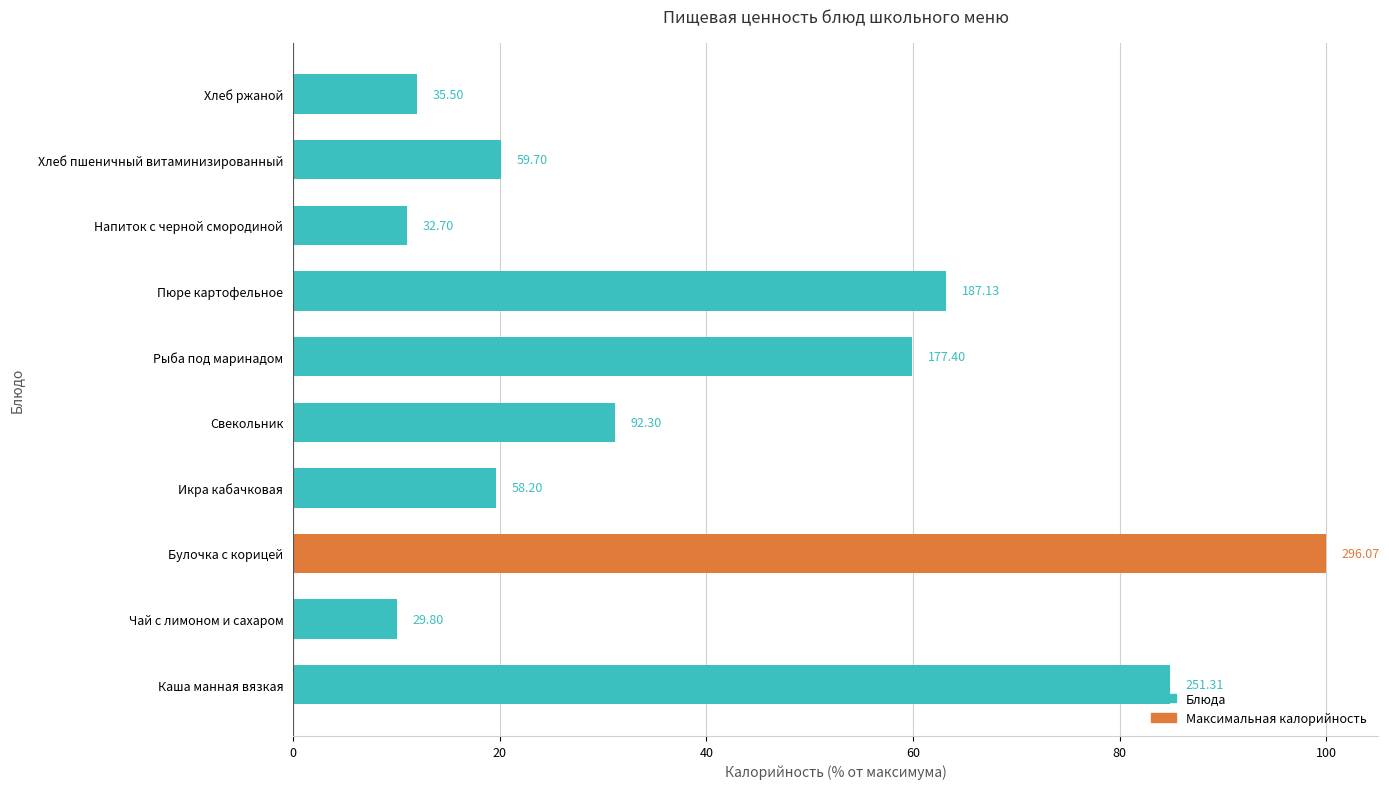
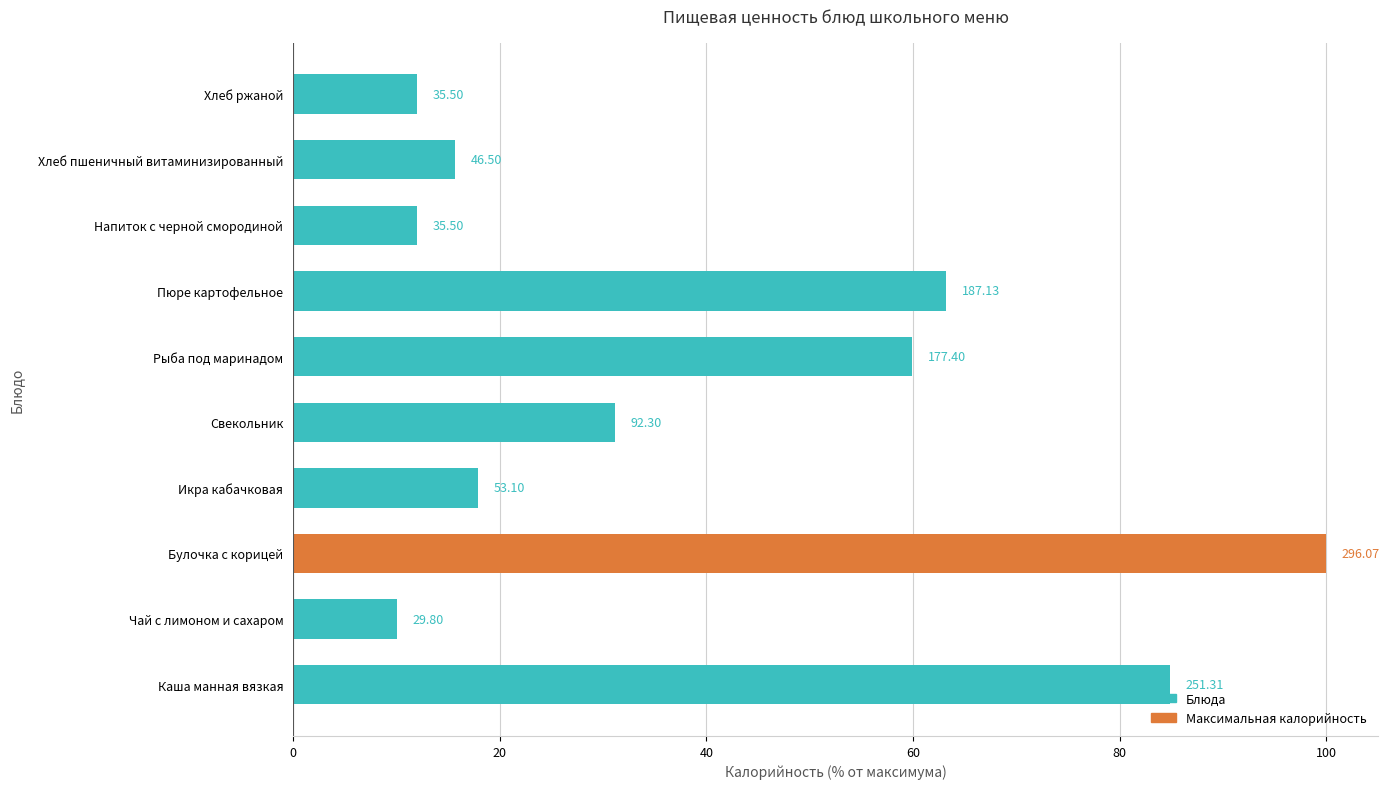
  {
-   "Хлеб пшеничный витаминизированный": 59.70,
-   "Напиток с черной смородиной": 32.70,
-   "Икра кабачковая": 58.20
+   "Хлеб пшеничный витаминизированный": 46.50,
+   "Напиток с черной смородиной": 35.50,
+   "Икра кабачковая": 53.10
  }
